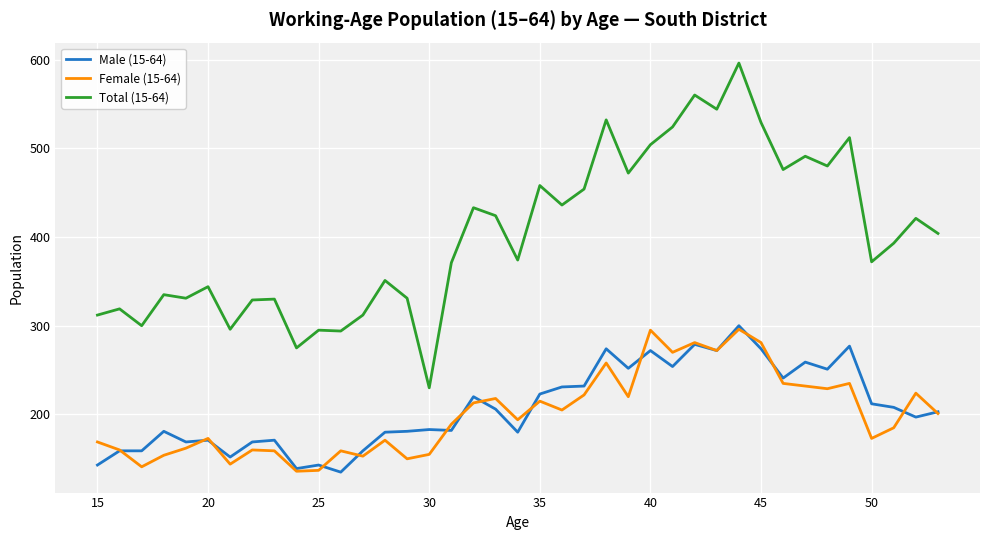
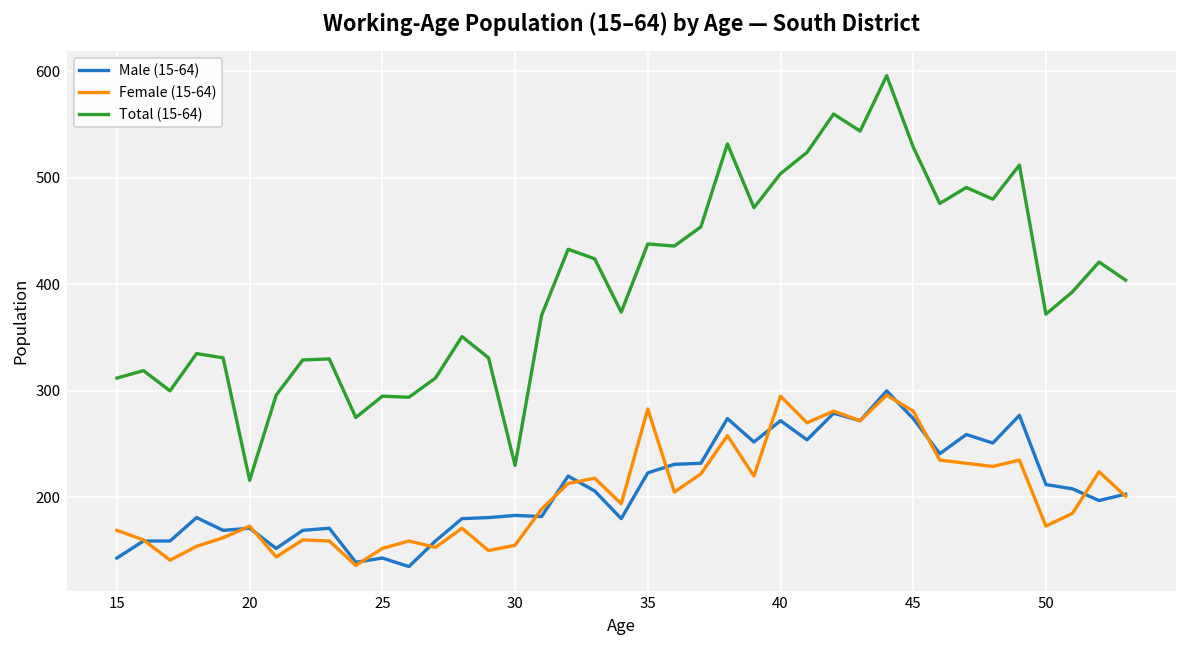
  {
    "Male (15-64)": {
      "15": 140,
      "25": 140,
      "30": 180,
      "35": 220,
      "40": 270,
      "45": 270,
      "50": 210
    },
    "Female (15-64)": {
      "15": 170,
-     "25": 140,
+     "25": 150,
      "30": 160,
-     "35": 220,
+     "35": 280,
      "40": 300,
      "45": 280,
      "50": 170
    },
    "Total (15-64)": {
      "15": 310,
-     "20": 340,
+     "20": 220,
      "25": 300,
      "30": 230,
-     "35": 460,
+     "35": 440,
      "40": 500,
      "45": 530,
      "50": 370
    }
  }
